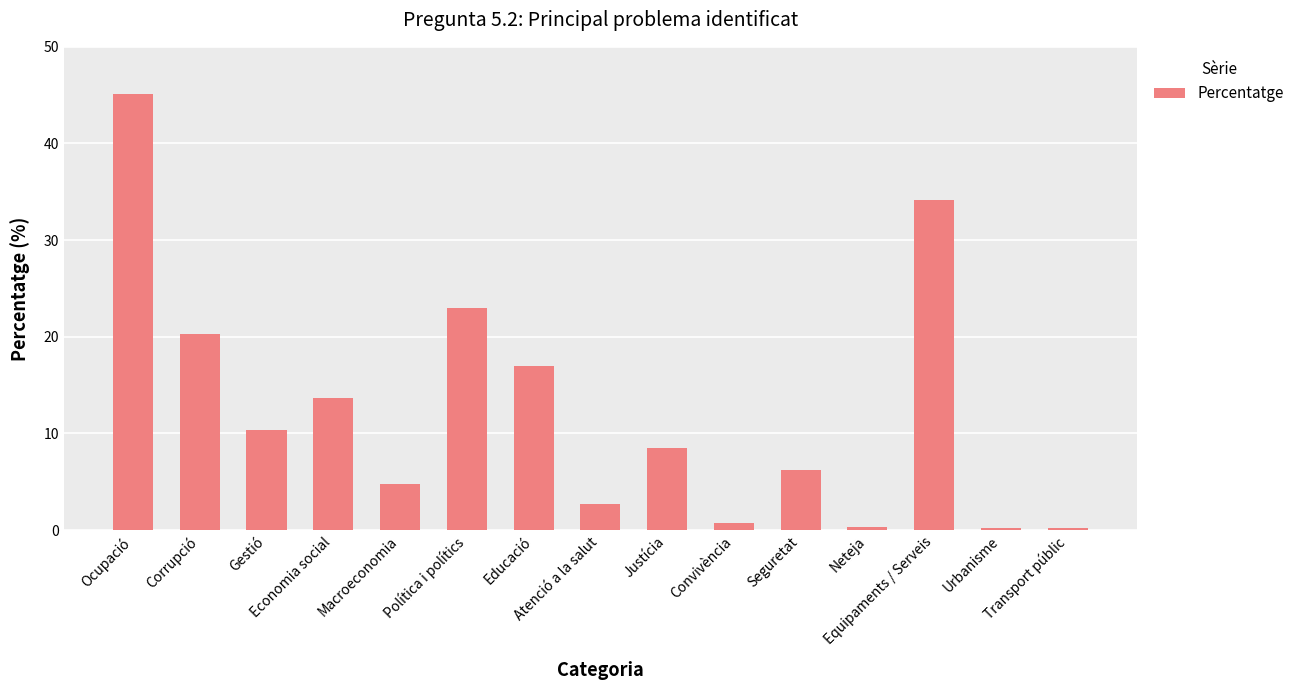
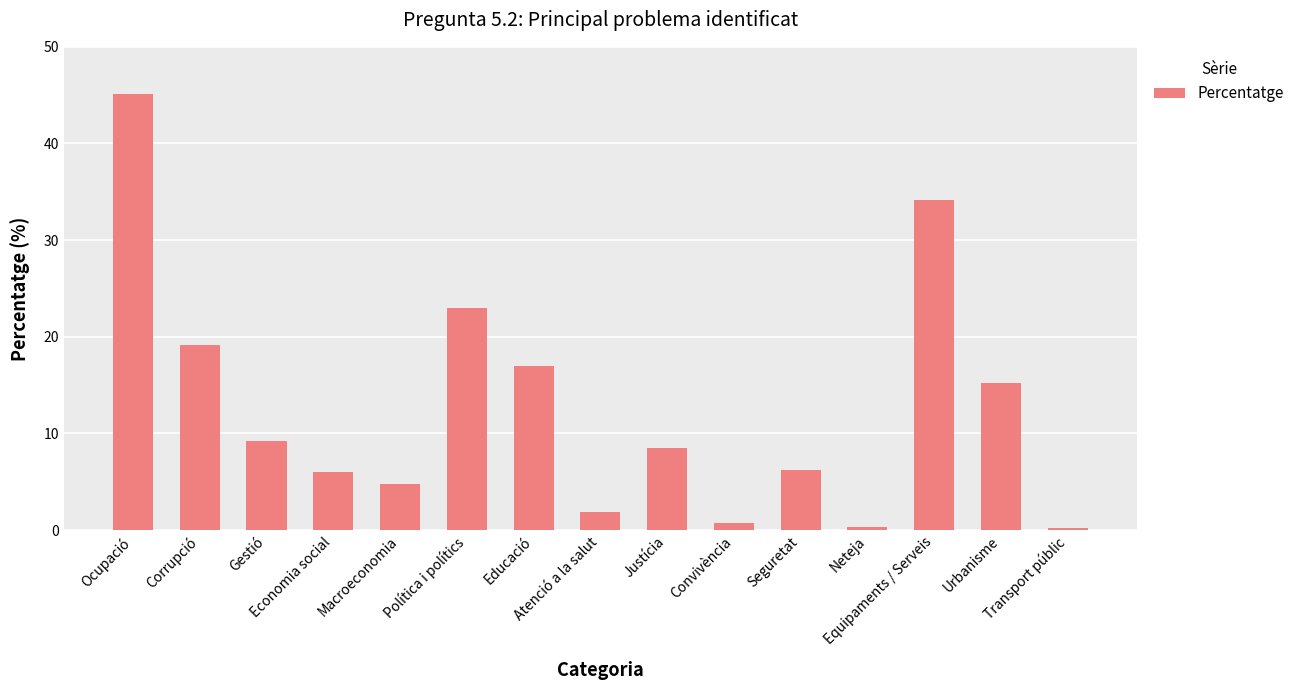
  {
    "Ocupació": 45,
-   "Corrupció": 20,
-   "Gestió": 10,
-   "Economia social": 14,
+   "Corrupció": 19,
+   "Gestió": 9,
+   "Economia social": 6,
    "Macroeconomia": 5,
    "Política i polítics": 23,
    "Educació": 17,
-   "Atenció a la salut": 3,
+   "Atenció a la salut": 2,
    "Justícia": 8,
    "Convivència": 1,
    "Seguretat": 6,
    "Neteja": 0,
    "Equipaments / Serveis": 34,
-   "Urbanisme": 0
+   "Urbanisme": 15
  }
